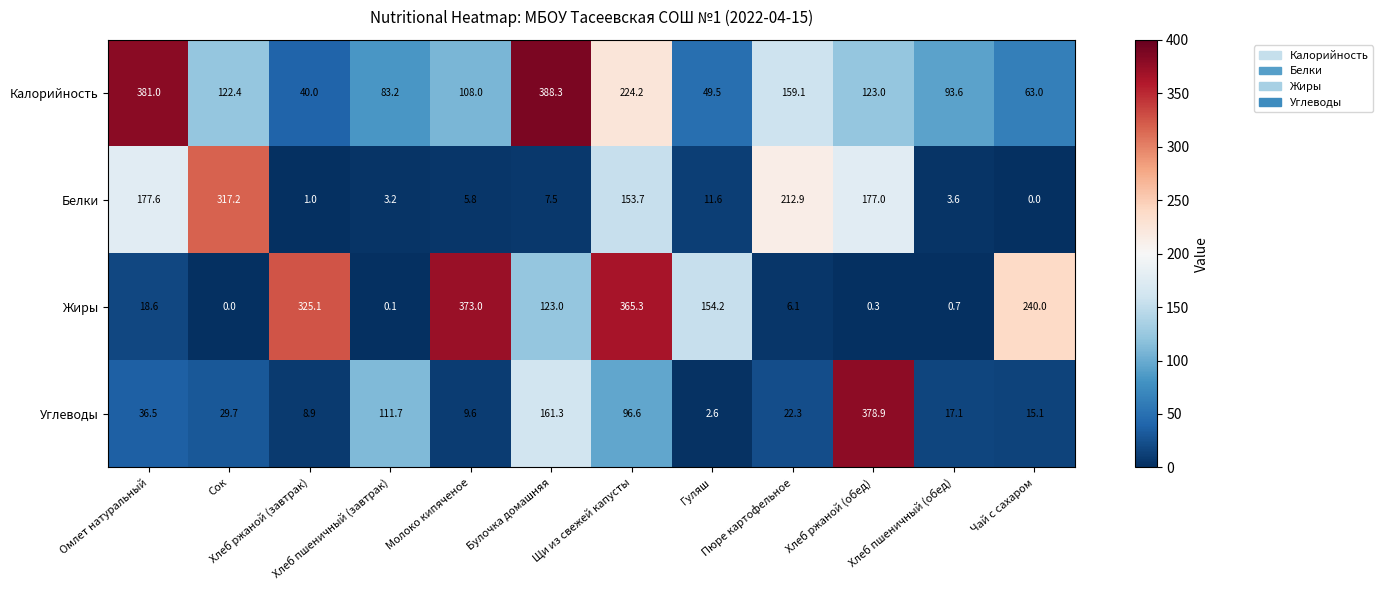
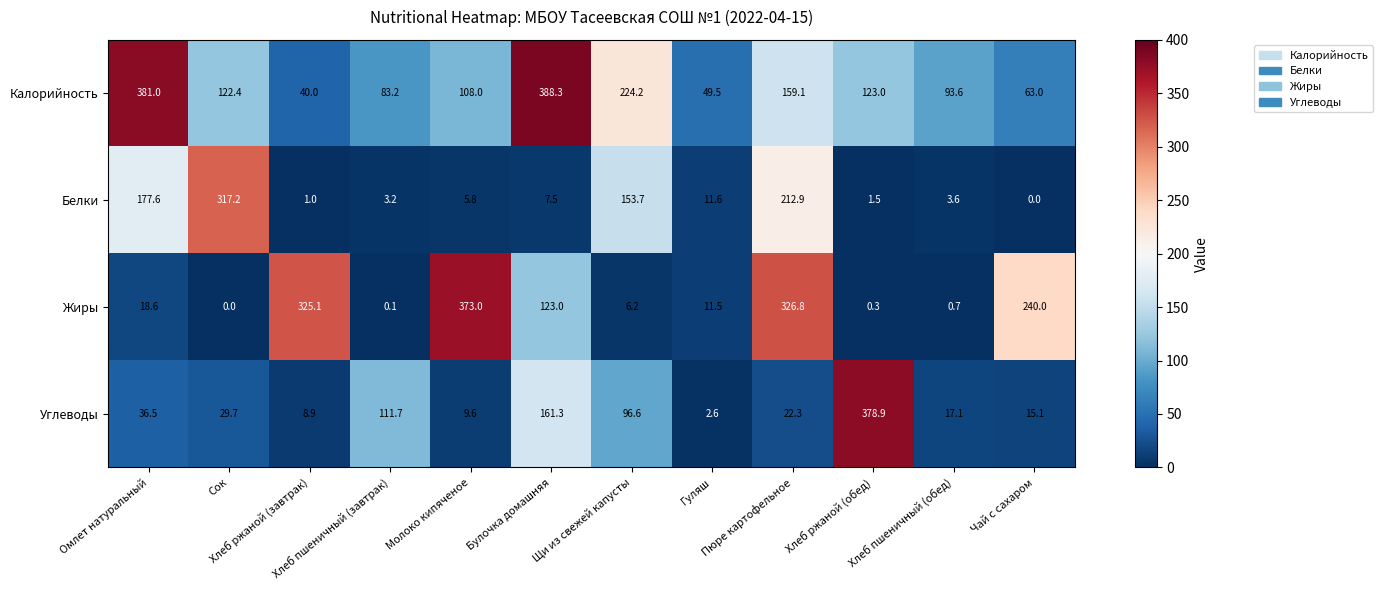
  {
    "Белки": {
-     "Хлеб ржаной (обед)": 177.0
+     "Хлеб ржаной (обед)": 1.5
    },
    "Жиры": {
-     "Щи из свежей капусты": 365.3,
-     "Гуляш": 154.2,
-     "Пюре картофельное": 6.1
+     "Щи из свежей капусты": 6.2,
+     "Гуляш": 11.5,
+     "Пюре картофельное": 326.8
    }
  }
